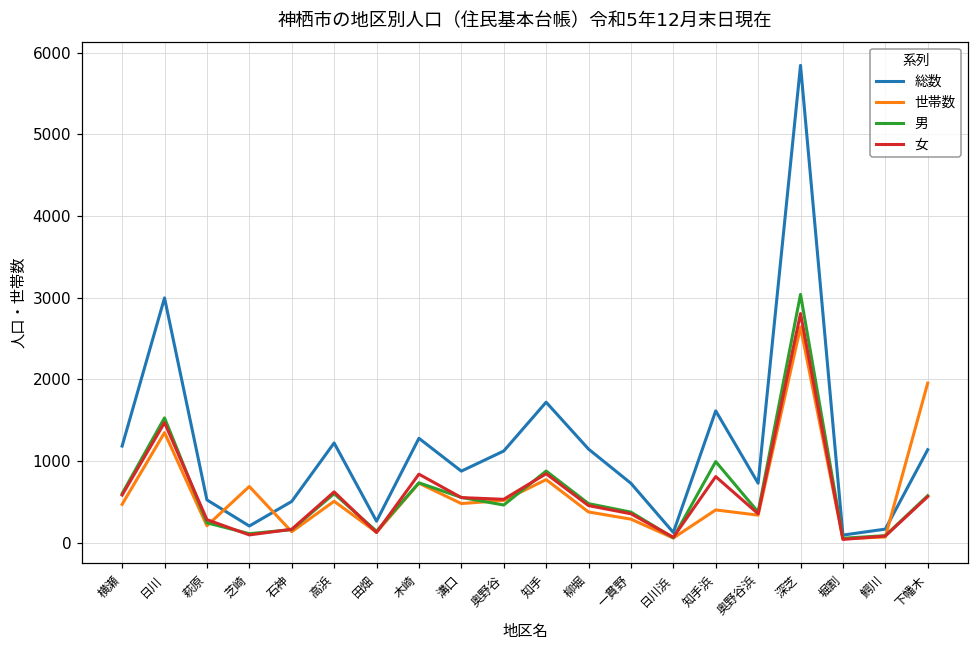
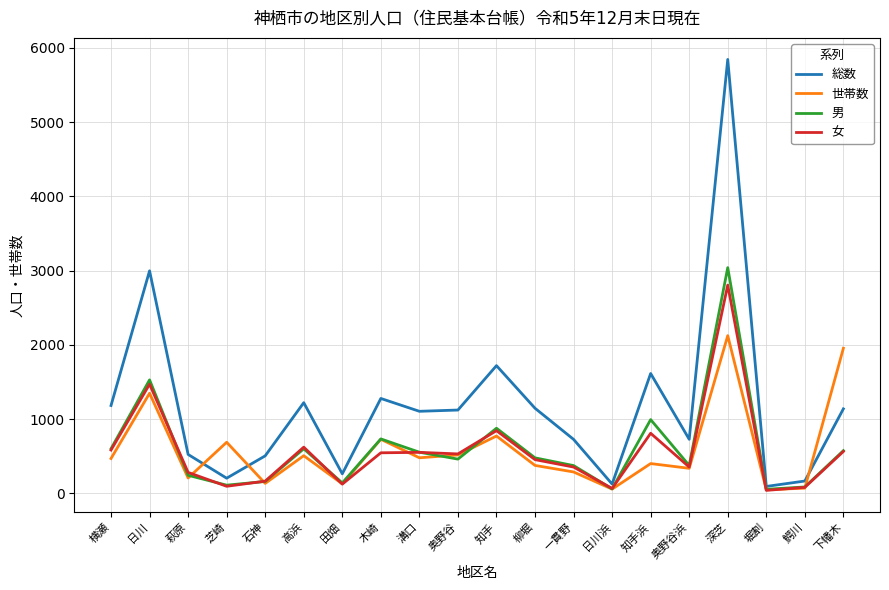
  {
    "総数": {
      "横瀬": 1200,
      "日川": 3000,
      "萩原": 500,
      "芝崎": 200,
      "石神": 500,
      "高浜": 1200,
      "田畑": 300,
      "木崎": 1300,
-     "溝口": 900,
+     "溝口": 1100,
      "奥野谷": 1100,
      "知手": 1700,
      "柳堀": 1100,
      "一貫野": 700,
      "日川浜": 100,
      "知手浜": 1600,
      "奥野谷浜": 700,
      "深芝": 5800,
      "堀割": 100,
      "鰐川": 200,
      "下幡木": 1100
    },
    "世帯数": {
      "横瀬": 500,
      "日川": 1300,
      "萩原": 200,
      "芝崎": 700,
      "高浜": 500,
      "溝口": 500,
      "知手": 800,
      "柳堀": 400,
      "一貫野": 300,
      "知手浜": 400,
-     "深芝": 2600,
+     "深芝": 2100,
      "下幡木": 2000
    },
    "男": {
      "日川": 1500,
      "萩原": 200,
      "奥野谷": 500,
      "知手浜": 1000,
      "深芝": 3000
    },
    "女": {
      "日川": 1500,
      "萩原": 300,
-     "木崎": 800,
+     "木崎": 500,
      "知手浜": 800,
      "深芝": 2800
    }
  }
